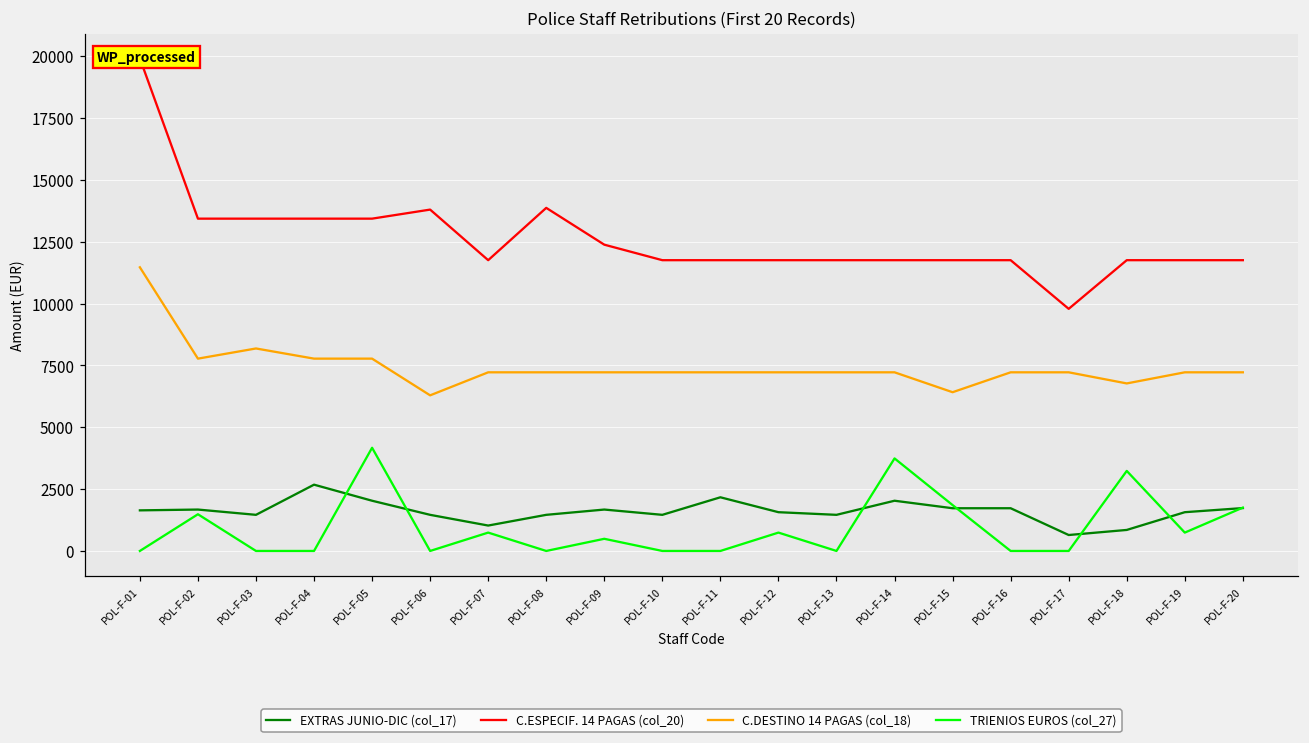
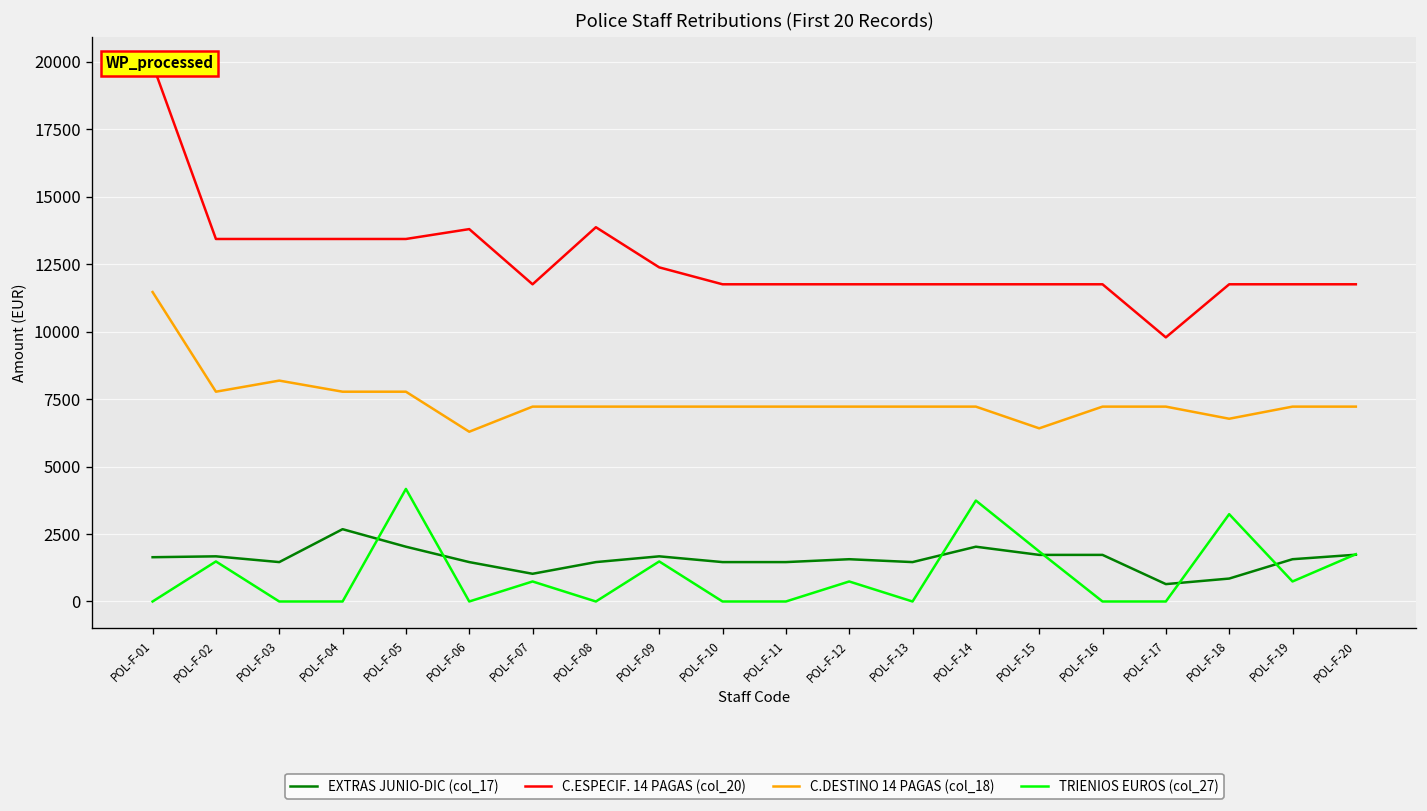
  {
    "EXTRAS JUNIO-DIC (col_17)": {
      "POL-F-01": 1600,
      "POL-F-02": 1700,
      "POL-F-03": 1500,
      "POL-F-04": 2700,
      "POL-F-05": 2000,
      "POL-F-06": 1500,
      "POL-F-07": 1000,
      "POL-F-08": 1500,
      "POL-F-09": 1700,
      "POL-F-10": 1500,
-     "POL-F-11": 2200,
+     "POL-F-11": 1500,
      "POL-F-12": 1600,
      "POL-F-13": 1500,
      "POL-F-14": 2000,
      "POL-F-15": 1700,
      "POL-F-16": 1700,
      "POL-F-17": 600,
      "POL-F-18": 800,
      "POL-F-19": 1600
    },
    "C.ESPECIF. 14 PAGAS (col_20)": {
      "POL-F-02": 13400,
      "POL-F-03": 13400,
      "POL-F-04": 13400,
      "POL-F-05": 13400,
      "POL-F-06": 13800,
      "POL-F-07": 11800,
      "POL-F-08": 13900,
      "POL-F-09": 12400,
      "POL-F-10": 11800,
      "POL-F-11": 11800,
      "POL-F-12": 11800,
      "POL-F-13": 11800,
      "POL-F-14": 11800,
      "POL-F-15": 11800,
      "POL-F-16": 11800,
      "POL-F-17": 9800,
      "POL-F-18": 11800,
      "POL-F-19": 11800,
      "POL-F-20": 11800
    },
    "C.DESTINO 14 PAGAS (col_18)": {
      "POL-F-01": 11500,
      "POL-F-02": 7800,
      "POL-F-03": 8200,
      "POL-F-04": 7800,
      "POL-F-05": 7800,
      "POL-F-06": 6300,
      "POL-F-07": 7200,
      "POL-F-08": 7200,
      "POL-F-09": 7200,
      "POL-F-10": 7200,
      "POL-F-11": 7200,
      "POL-F-12": 7200,
      "POL-F-13": 7200,
      "POL-F-14": 7200,
      "POL-F-15": 6400,
      "POL-F-16": 7200,
      "POL-F-17": 7200,
      "POL-F-18": 6800,
      "POL-F-19": 7200,
      "POL-F-20": 7200
    },
    "TRIENIOS EUROS (col_27)": {
      "POL-F-01": 0,
      "POL-F-02": 1500,
      "POL-F-03": 0,
      "POL-F-04": 0,
      "POL-F-05": 4200,
      "POL-F-06": 0,
      "POL-F-07": 700,
      "POL-F-08": 0,
-     "POL-F-09": 500,
+     "POL-F-09": 1500,
      "POL-F-10": 0,
      "POL-F-11": 0,
      "POL-F-12": 700,
      "POL-F-13": 0,
      "POL-F-14": 3700,
      "POL-F-15": 1900,
      "POL-F-16": 0,
      "POL-F-17": 0,
      "POL-F-18": 3200,
      "POL-F-19": 700
    }
  }
